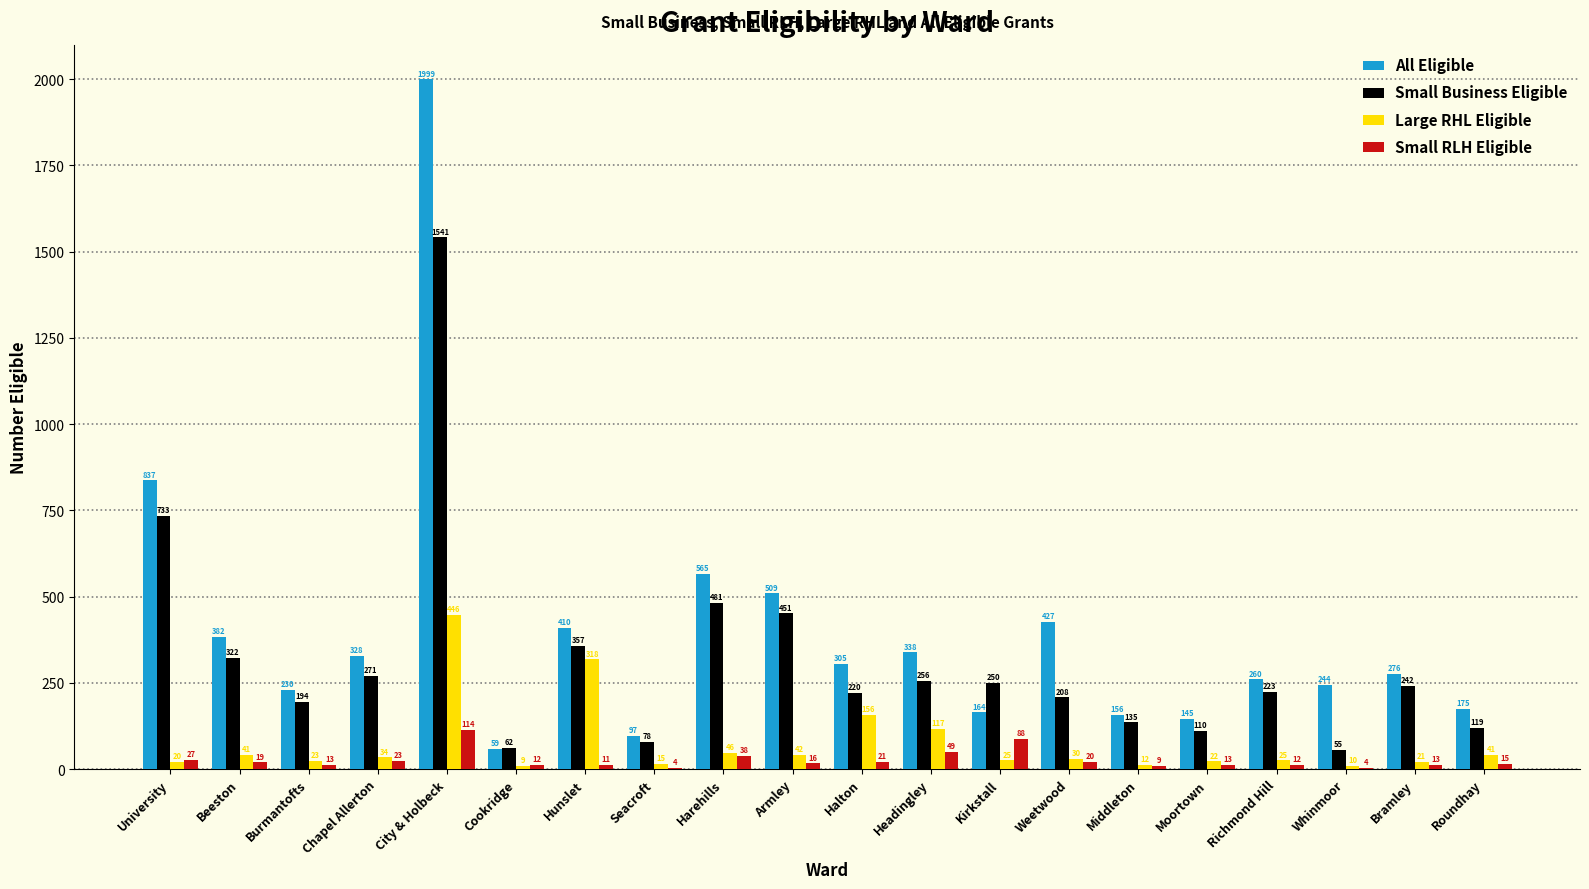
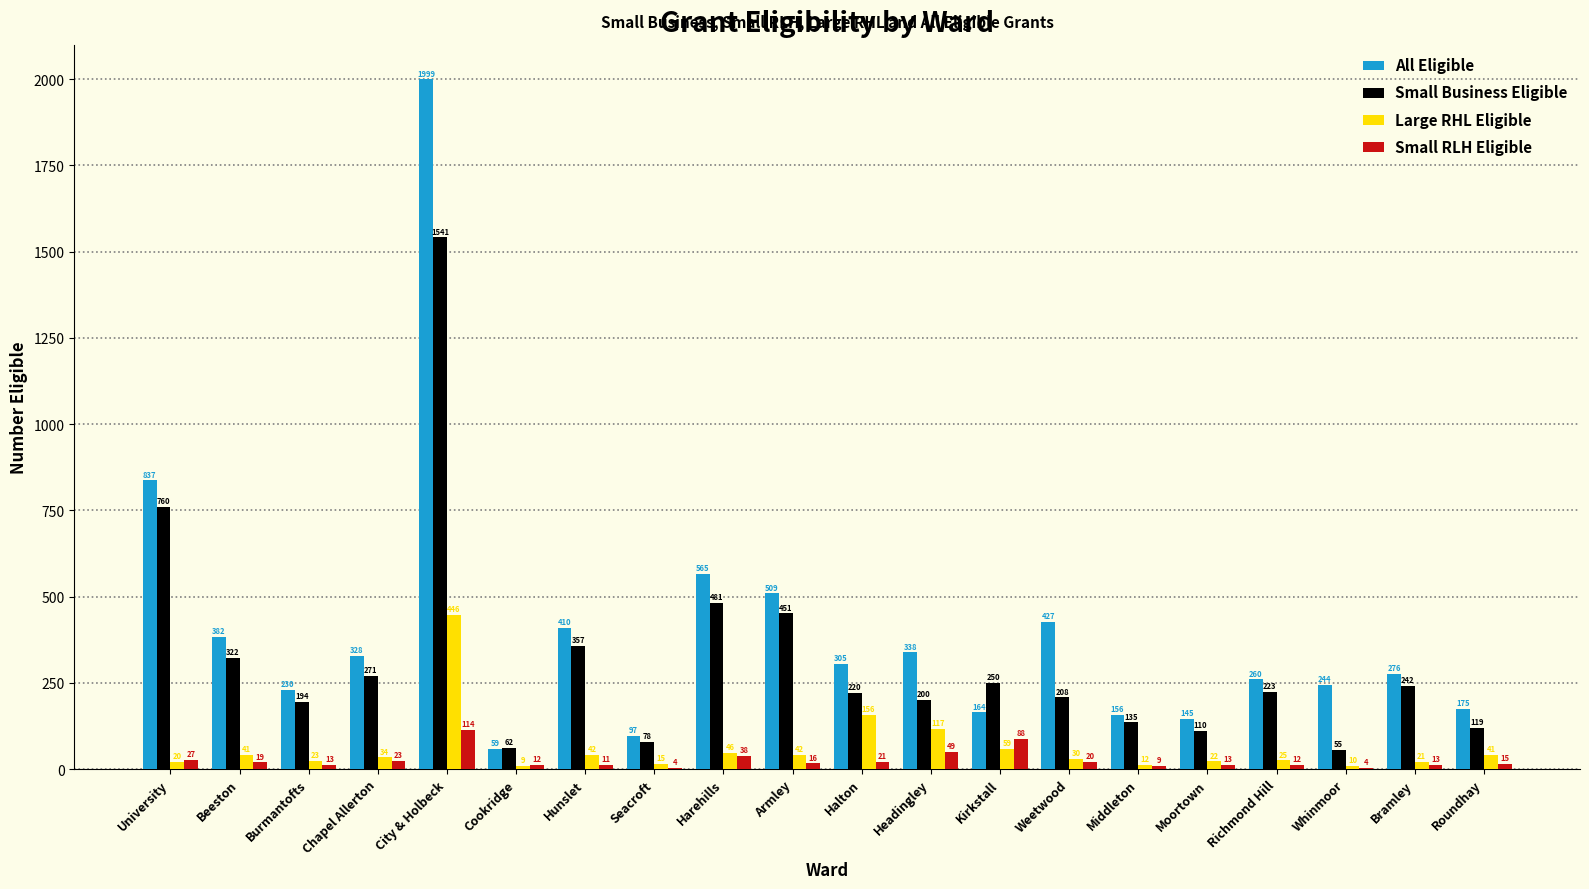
  {
    "All Eligible": {
      "University": 837,
      "Beeston": 382,
      "Burmantofts": 230,
      "Chapel Allerton": 328,
      "City & Holbeck": 1999,
      "Cookridge": 59,
      "Hunslet": 410,
      "Seacroft": 97,
      "Harehills": 565,
      "Armley": 509,
      "Halton": 305,
      "Headingley": 338,
      "Kirkstall": 164,
      "Weetwood": 427,
      "Middleton": 156,
      "Moortown": 145,
      "Richmond Hill": 260,
      "Whinmoor": 244,
      "Bramley": 276,
      "Roundhay": 175
    },
    "Small Business Eligible": {
-     "University": 733,
+     "University": 760,
      "Beeston": 322,
      "Burmantofts": 194,
      "Chapel Allerton": 271,
      "City & Holbeck": 1541,
      "Cookridge": 62,
      "Hunslet": 357,
      "Seacroft": 78,
      "Harehills": 481,
      "Armley": 451,
      "Halton": 220,
-     "Headingley": 256,
+     "Headingley": 200,
      "Kirkstall": 250,
      "Weetwood": 208,
      "Middleton": 135,
      "Moortown": 110,
      "Richmond Hill": 223,
      "Whinmoor": 55,
      "Bramley": 242,
      "Roundhay": 119
    },
    "Large RHL Eligible": {
      "University": 20,
      "Beeston": 41,
      "Burmantofts": 23,
      "Chapel Allerton": 34,
      "City & Holbeck": 446,
      "Cookridge": 9,
-     "Hunslet": 318,
+     "Hunslet": 42,
      "Seacroft": 15,
      "Harehills": 46,
      "Armley": 42,
      "Halton": 156,
      "Headingley": 117,
-     "Kirkstall": 25,
+     "Kirkstall": 59,
      "Weetwood": 30,
      "Middleton": 12,
      "Moortown": 22,
      "Richmond Hill": 25,
      "Whinmoor": 10,
      "Bramley": 21,
      "Roundhay": 41
    },
    "Small RLH Eligible": {
      "University": 27,
      "Beeston": 19,
      "Burmantofts": 13,
      "Chapel Allerton": 23,
      "City & Holbeck": 114,
      "Cookridge": 12,
      "Hunslet": 11,
      "Seacroft": 4,
      "Harehills": 38,
      "Armley": 16,
      "Halton": 21,
      "Headingley": 49,
      "Kirkstall": 88,
      "Weetwood": 20,
      "Middleton": 9,
      "Moortown": 13,
      "Richmond Hill": 12,
      "Whinmoor": 4,
      "Bramley": 13,
      "Roundhay": 15
    }
  }
